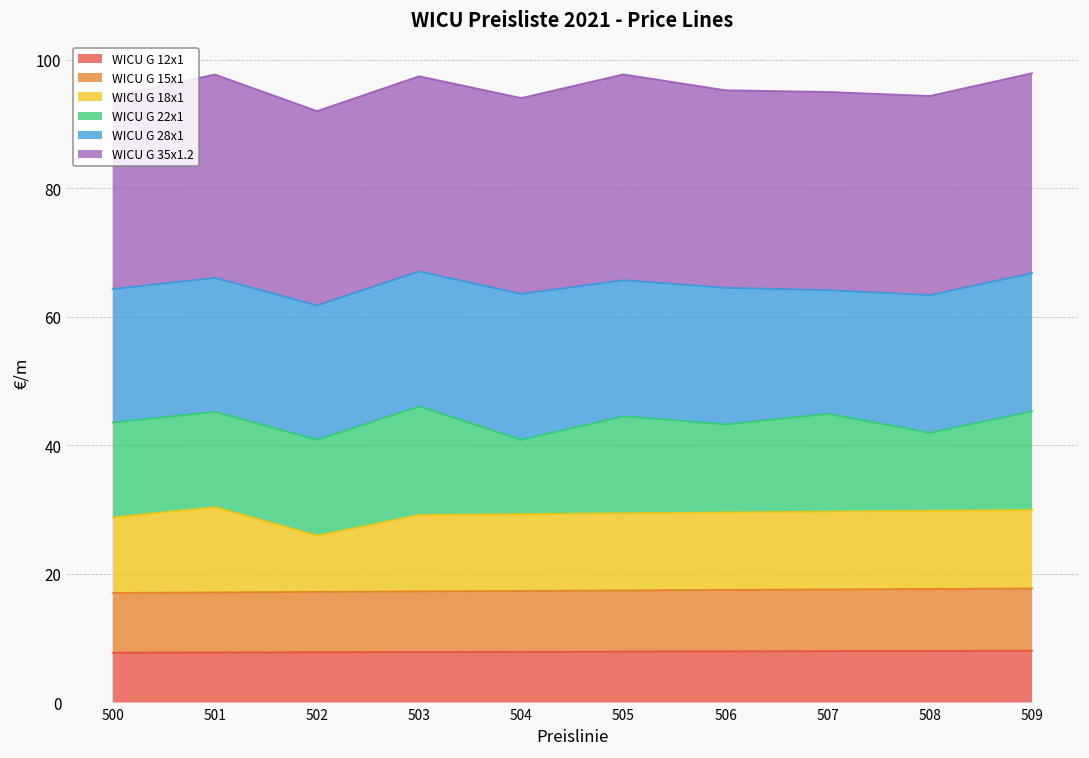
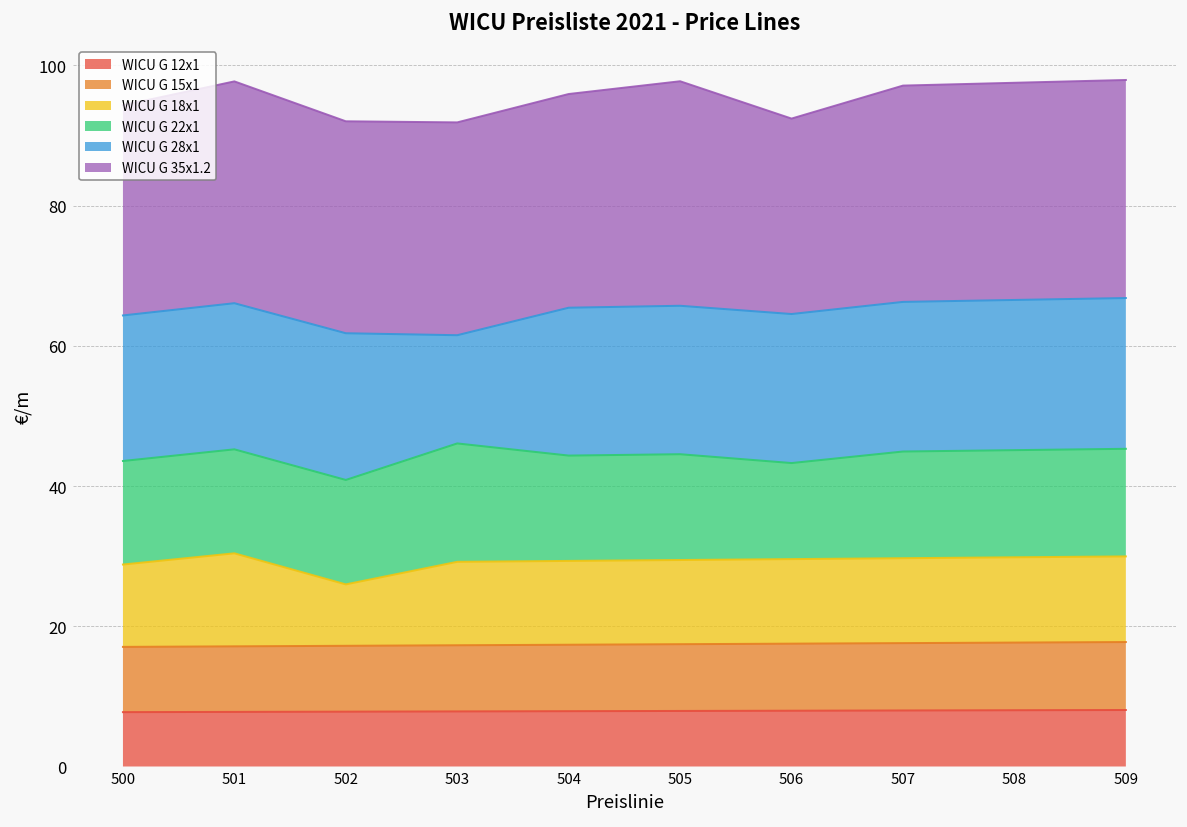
  {
    "WICU G 18x1": {
      "500": 12,
      "501": 13,
      "502": 9,
      "503": 12,
      "504": 12,
      "505": 12,
      "506": 12,
      "507": 12,
      "508": 12,
      "509": 12
    },
    "WICU G 22x1": {
      "500": 15,
      "501": 15,
      "502": 15,
      "503": 17,
-     "504": 12,
+     "504": 15,
      "505": 15,
      "506": 14,
      "507": 15,
-     "508": 12,
+     "508": 15,
      "509": 15
    },
    "WICU G 28x1": {
      "500": 21,
      "501": 21,
      "502": 21,
-     "503": 21,
-     "504": 23,
+     "503": 15,
+     "504": 21,
      "505": 21,
      "506": 21,
-     "507": 19,
+     "507": 21,
      "508": 21,
      "509": 22
    },
    "WICU G 35x1.2": {
      "501": 32,
      "502": 30,
      "503": 30,
      "504": 30,
      "505": 32,
-     "506": 31,
+     "506": 28,
      "507": 31,
      "508": 31,
      "509": 31
    }
  }
